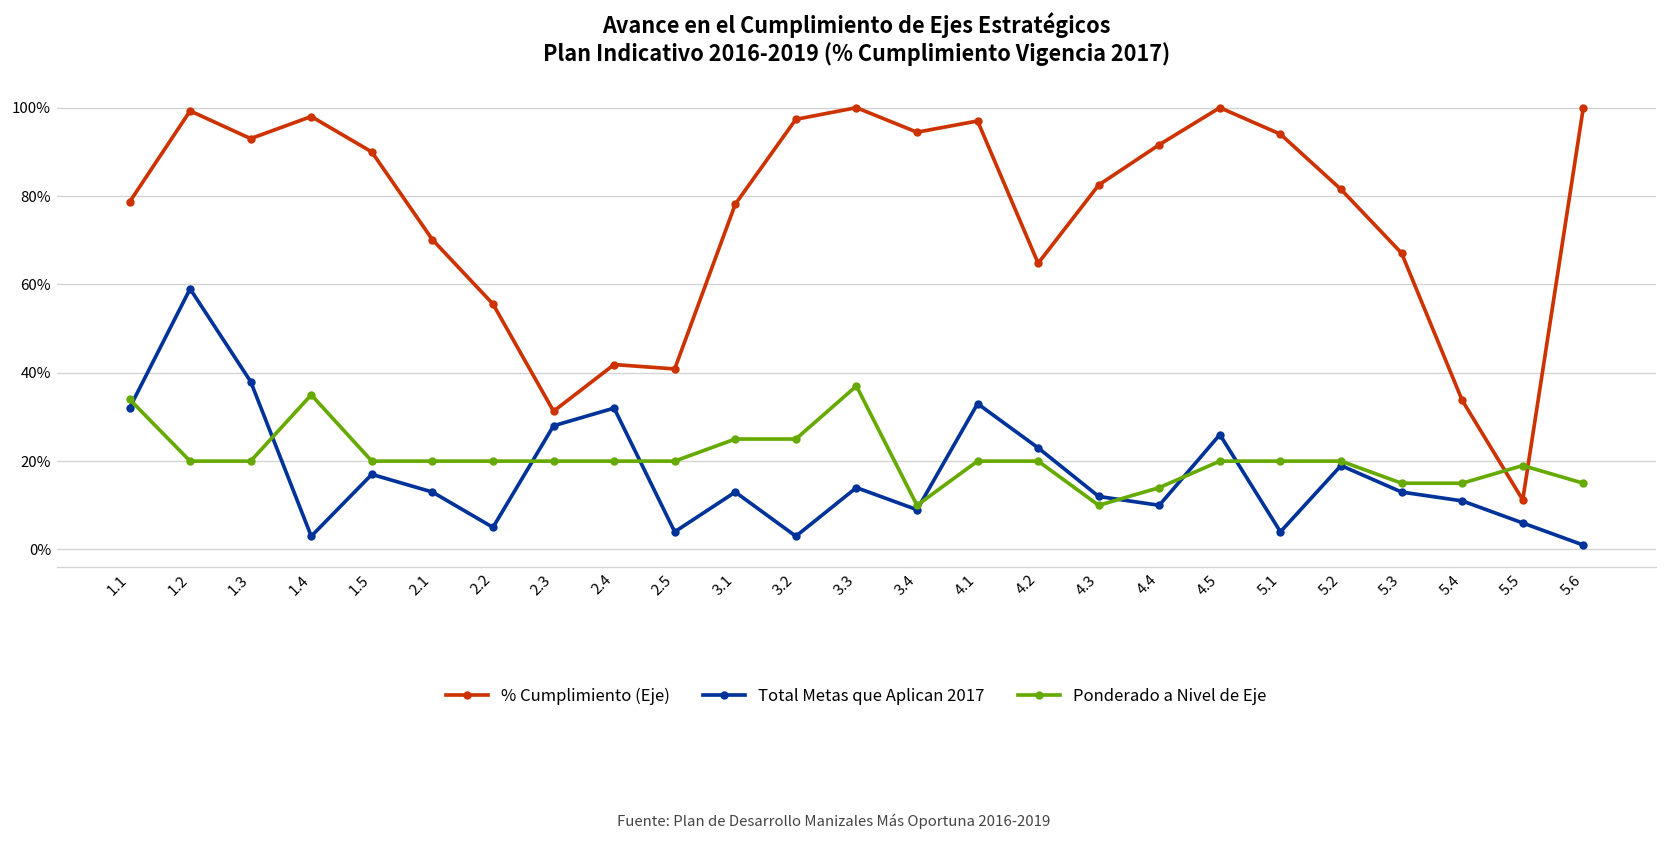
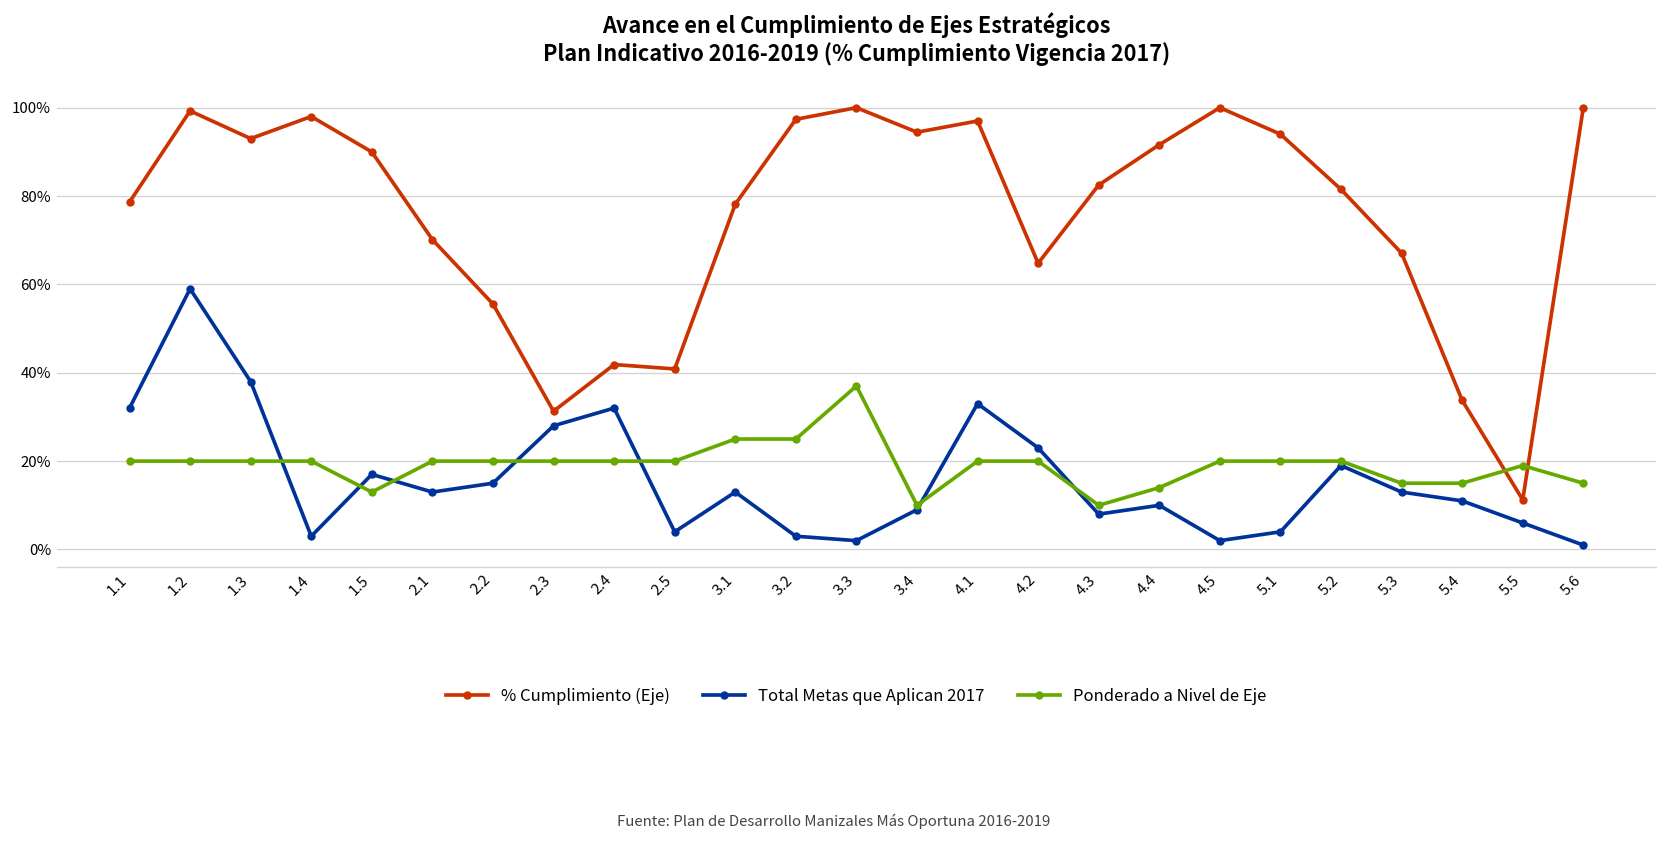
  {
    "% Cumplimiento (Eje)": {
      "1.1": "79%",
      "1.2": "99%",
      "1.3": "93%",
      "1.4": "98%",
      "1.5": "90%",
      "2.1": "70%",
      "2.2": "56%",
      "2.3": "31%",
      "2.4": "42%",
      "2.5": "41%",
      "3.1": "78%",
      "3.2": "97%",
      "3.3": "100%",
      "3.4": "94%",
      "4.1": "97%",
      "4.2": "65%",
      "4.3": "83%",
      "4.4": "92%",
      "4.5": "100%",
      "5.1": "94%",
      "5.2": "82%",
      "5.3": "67%",
      "5.4": "34%",
      "5.5": "11%",
      "5.6": "100%"
    },
    "Total Metas que Aplican 2017": {
      "1.1": "32%",
      "1.2": "59%",
      "1.3": "38%",
      "1.4": "3%",
      "1.5": "17%",
      "2.1": "13%",
-     "2.2": "5%",
+     "2.2": "15%",
      "2.3": "28%",
      "2.4": "32%",
      "2.5": "4%",
      "3.1": "13%",
      "3.2": "3%",
-     "3.3": "14%",
+     "3.3": "2%",
      "3.4": "9%",
      "4.1": "33%",
      "4.2": "23%",
-     "4.3": "12%",
+     "4.3": "8%",
      "4.4": "10%",
-     "4.5": "26%",
+     "4.5": "2%",
      "5.1": "4%",
      "5.2": "19%",
      "5.3": "13%",
      "5.4": "11%",
      "5.5": "6%",
      "5.6": "1%"
    },
    "Ponderado a Nivel de Eje": {
-     "1.1": "34%",
+     "1.1": "20%",
      "1.2": "20%",
      "1.3": "20%",
-     "1.4": "35%",
-     "1.5": "20%",
+     "1.4": "20%",
+     "1.5": "13%",
      "2.1": "20%",
      "2.2": "20%",
      "2.3": "20%",
      "2.4": "20%",
      "2.5": "20%",
      "3.1": "25%",
      "3.2": "25%",
      "3.3": "37%",
      "3.4": "10%",
      "4.1": "20%",
      "4.2": "20%",
      "4.3": "10%",
      "4.4": "14%",
      "4.5": "20%",
      "5.1": "20%",
      "5.2": "20%",
      "5.3": "15%",
      "5.4": "15%",
      "5.5": "19%",
      "5.6": "15%"
    }
  }
